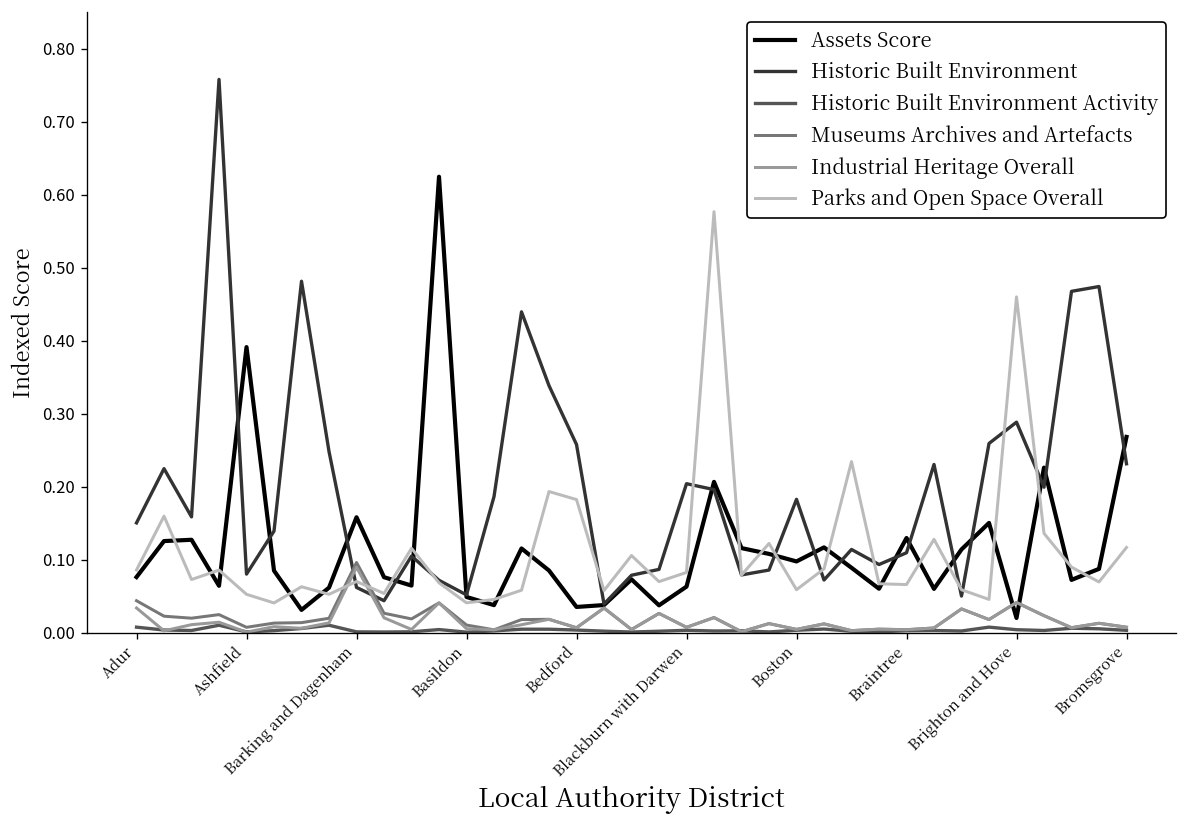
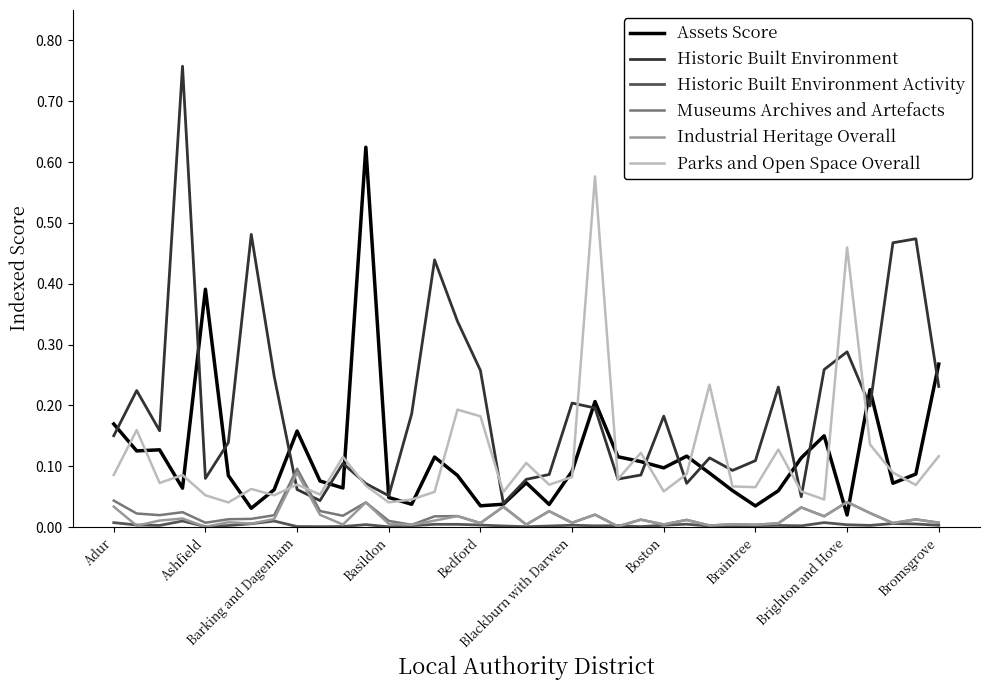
  {
    "Assets Score": {
-     "Adur": 0.08,
+     "Adur": 0.17,
      "Ashfield": 0.39,
      "Barking and Dagenham": 0.16,
      "Bedford": 0.04,
-     "Blackburn with Darwen": 0.06,
+     "Blackburn with Darwen": 0.09,
      "Boston": 0.10,
-     "Braintree": 0.13,
+     "Braintree": 0.03,
      "Brighton and Hove": 0.02,
      "Bromsgrove": 0.27
    }
  }
